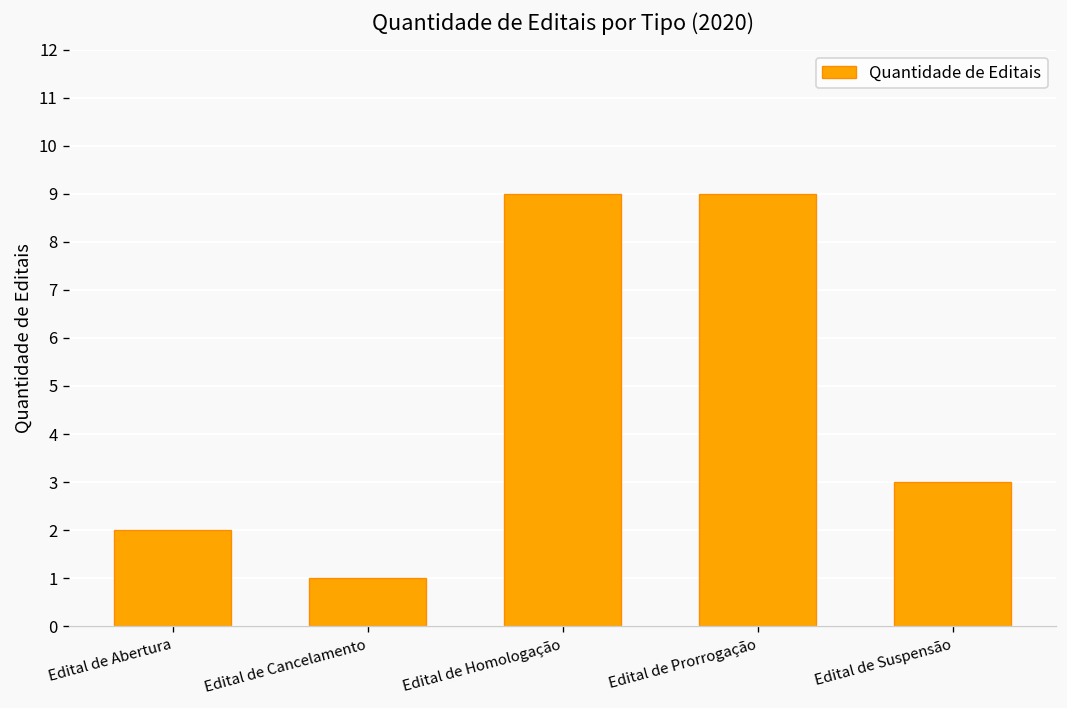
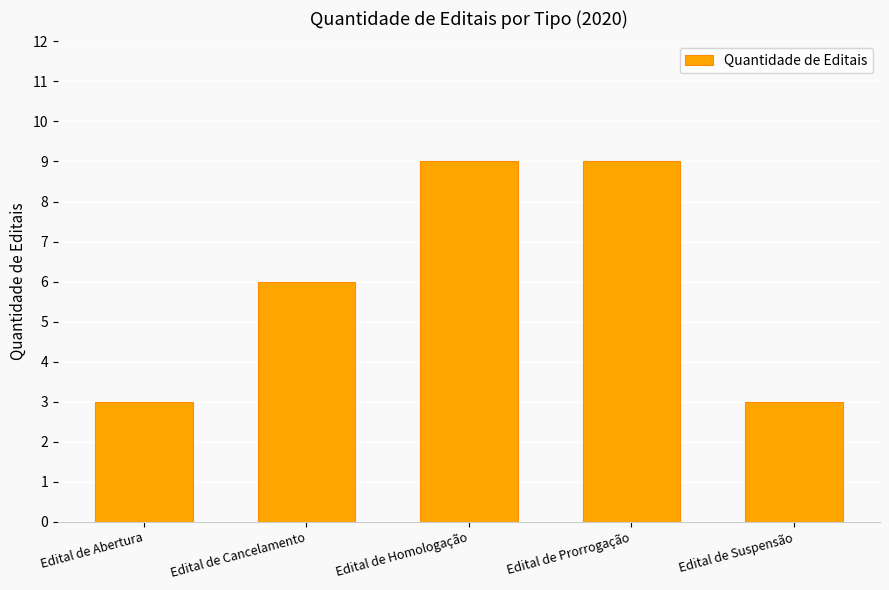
  {
-   "Edital de Abertura": 2,
-   "Edital de Cancelamento": 1,
+   "Edital de Abertura": 3,
+   "Edital de Cancelamento": 6,
    "Edital de Homologação": 9,
    "Edital de Prorrogação": 9,
    "Edital de Suspensão": 3
  }
